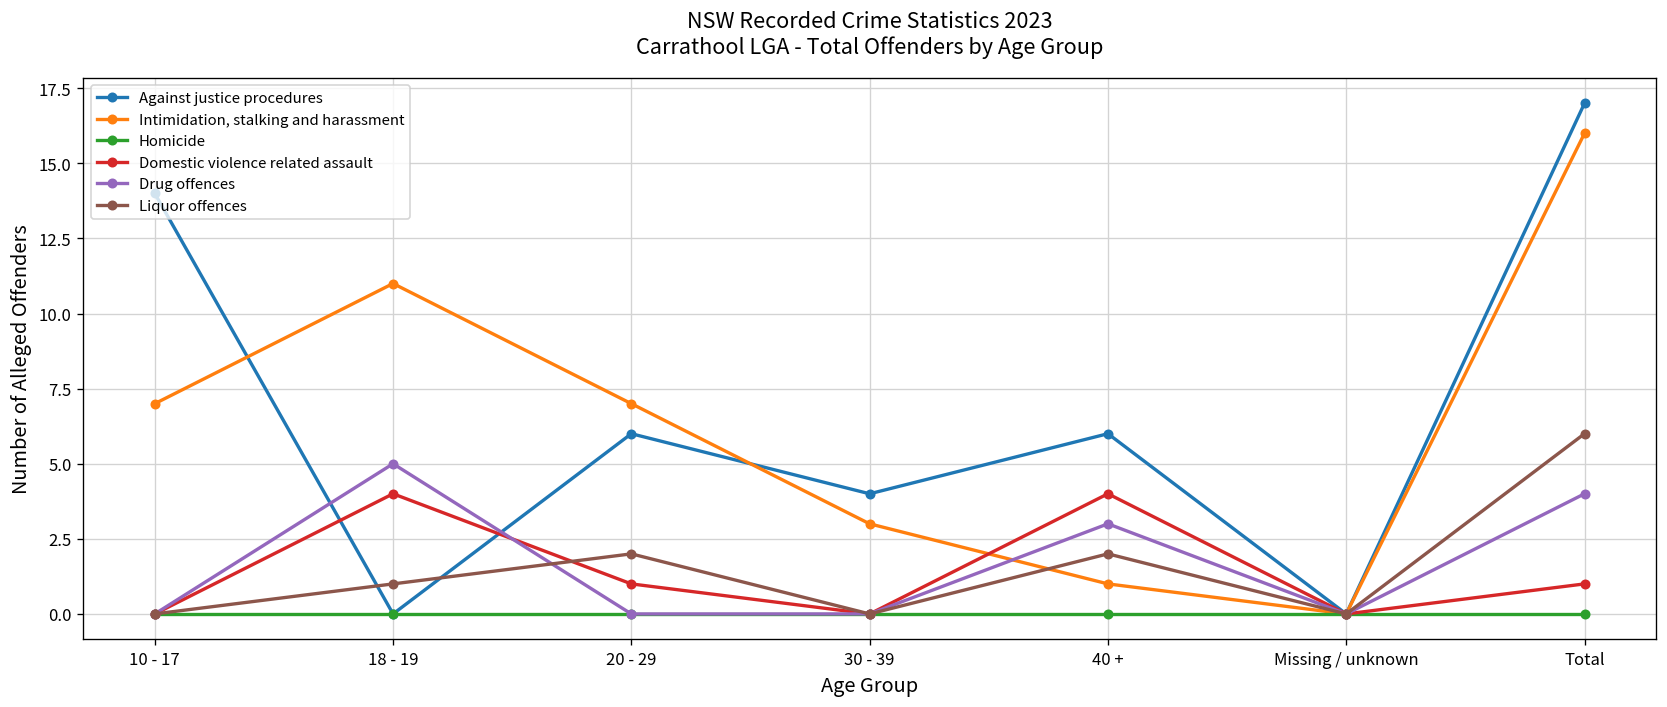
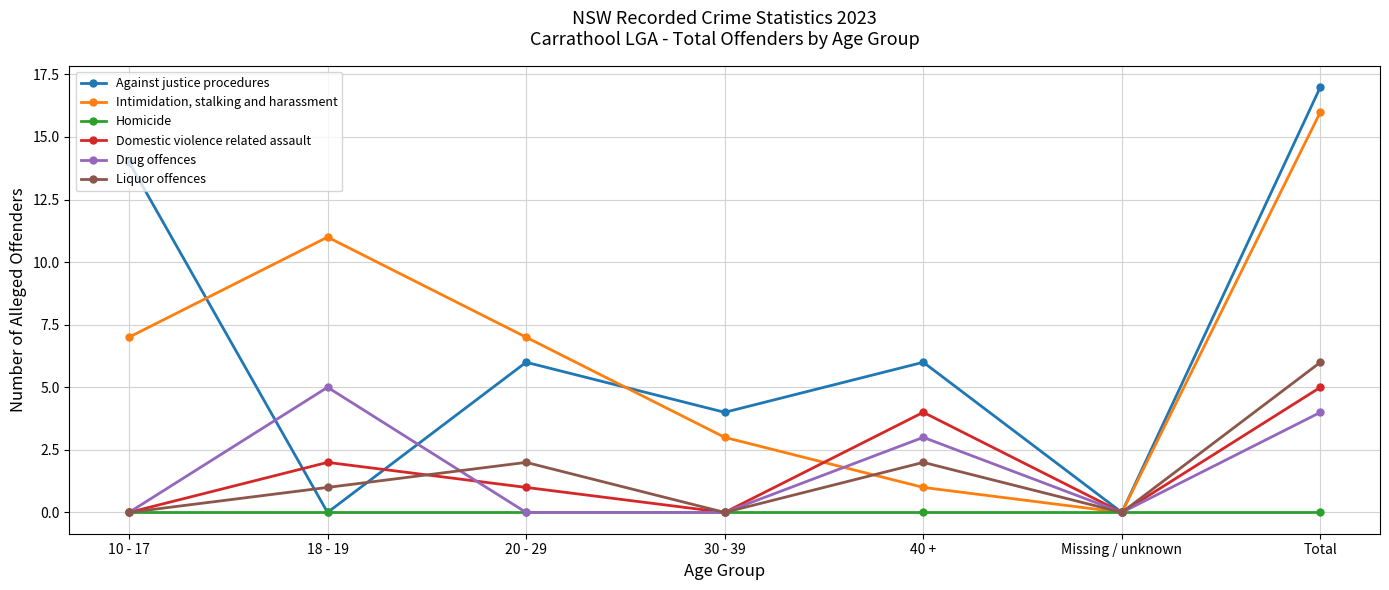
  {
    "Against justice procedures": {
      "20 - 29": 6,
      "30 - 39": 4,
      "40 +": 6,
      "Total": 17
    },
    "Intimidation, stalking and harassment": {
      "10 - 17": 7,
      "18 - 19": 11,
      "20 - 29": 7,
      "30 - 39": 3,
      "40 +": 1,
      "Total": 16
    },
    "Homicide": {
      "40 +": 0,
      "Total": 0
    },
    "Domestic violence related assault": {
-     "18 - 19": 4,
+     "18 - 19": 2,
      "20 - 29": 1,
      "40 +": 4,
-     "Total": 1
+     "Total": 5
    },
    "Drug offences": {
      "18 - 19": 5,
      "40 +": 3,
      "Total": 4
    },
    "Liquor offences": {
      "18 - 19": 1,
      "20 - 29": 2,
      "40 +": 2,
      "Total": 6
    }
  }
